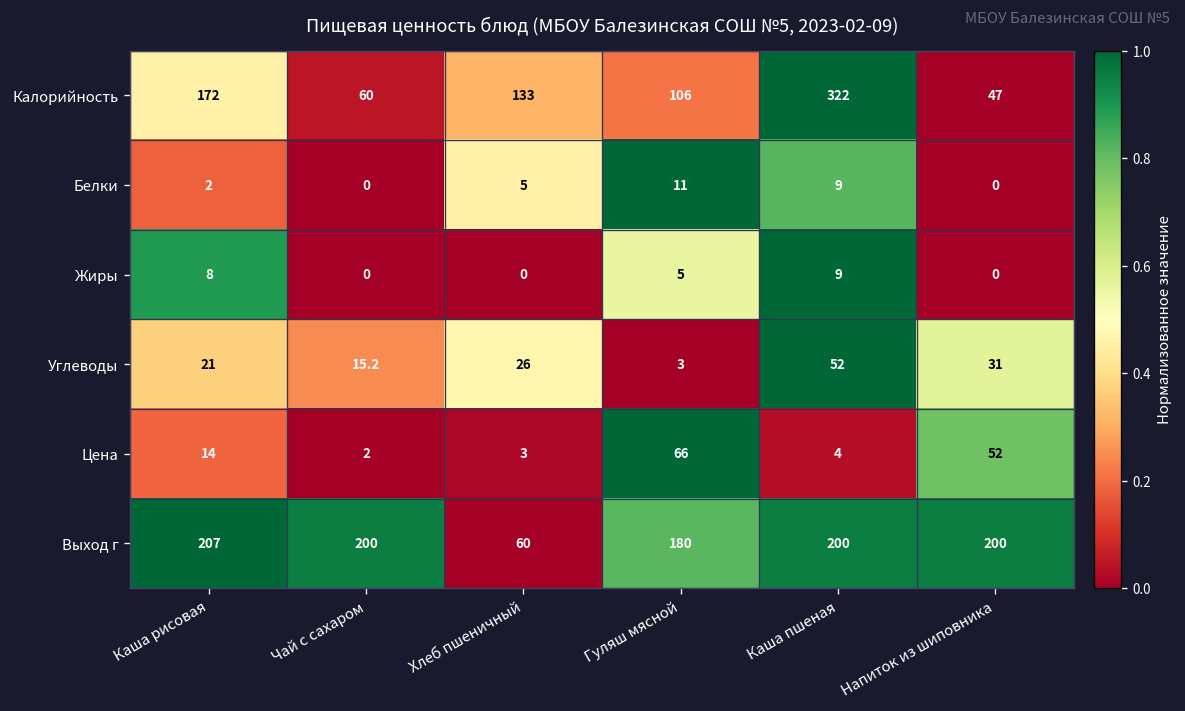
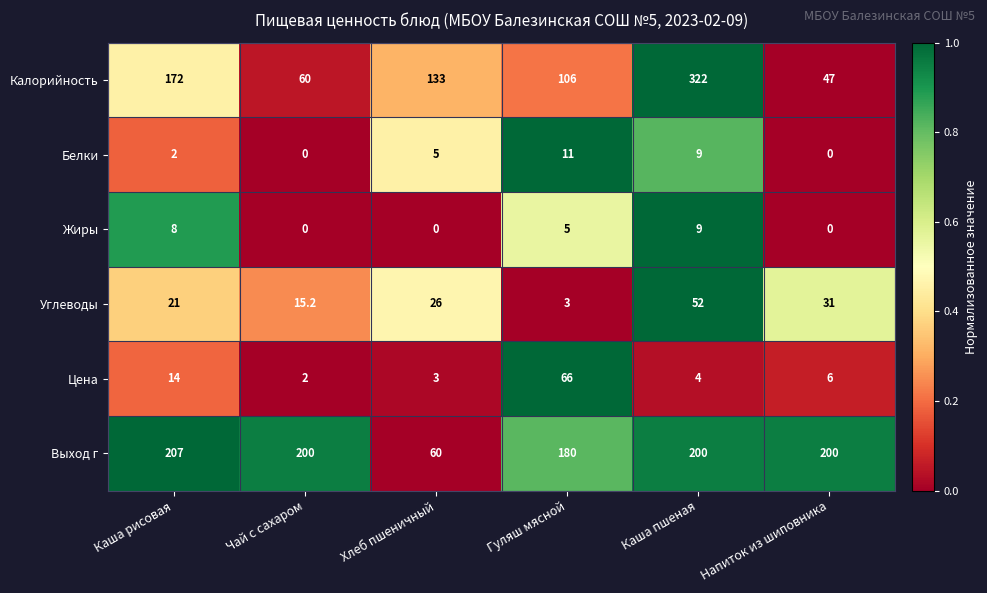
  {
    "Калорийность": {
      "Каша рисовая": 172,
      "Чай с сахаром": 60,
      "Хлеб пшеничный": 133,
      "Гуляш мясной": 106,
      "Каша пшеная": 322,
      "Напиток из шиповника": 47
    },
    "Белки": {
      "Каша рисовая": 2,
      "Чай с сахаром": 0,
      "Хлеб пшеничный": 5,
      "Гуляш мясной": 11,
      "Каша пшеная": 9,
      "Напиток из шиповника": 0
    },
    "Жиры": {
      "Каша рисовая": 8,
      "Чай с сахаром": 0,
      "Хлеб пшеничный": 0,
      "Гуляш мясной": 5,
      "Каша пшеная": 9,
      "Напиток из шиповника": 0
    },
    "Углеводы": {
      "Каша рисовая": 21,
      "Чай с сахаром": 15.2,
      "Хлеб пшеничный": 26,
      "Гуляш мясной": 3,
      "Каша пшеная": 52,
      "Напиток из шиповника": 31
    },
    "Цена": {
      "Каша рисовая": 14,
      "Чай с сахаром": 2,
      "Хлеб пшеничный": 3,
      "Гуляш мясной": 66,
      "Каша пшеная": 4,
-     "Напиток из шиповника": 52
+     "Напиток из шиповника": 6
    },
    "Выход г": {
      "Каша рисовая": 207,
      "Чай с сахаром": 200,
      "Хлеб пшеничный": 60,
      "Гуляш мясной": 180,
      "Каша пшеная": 200,
      "Напиток из шиповника": 200
    }
  }
